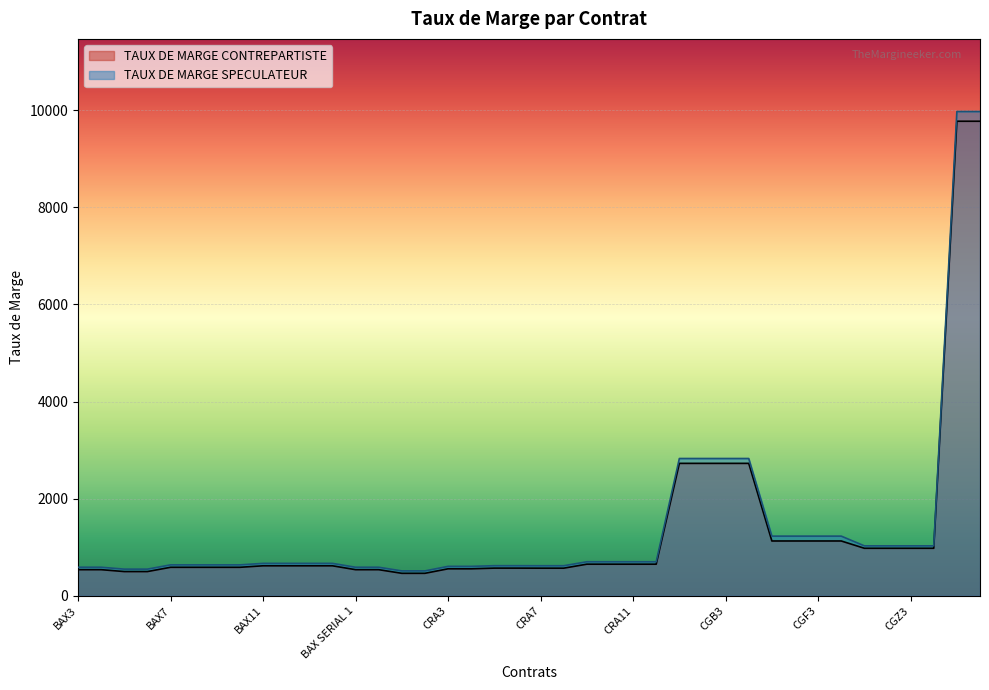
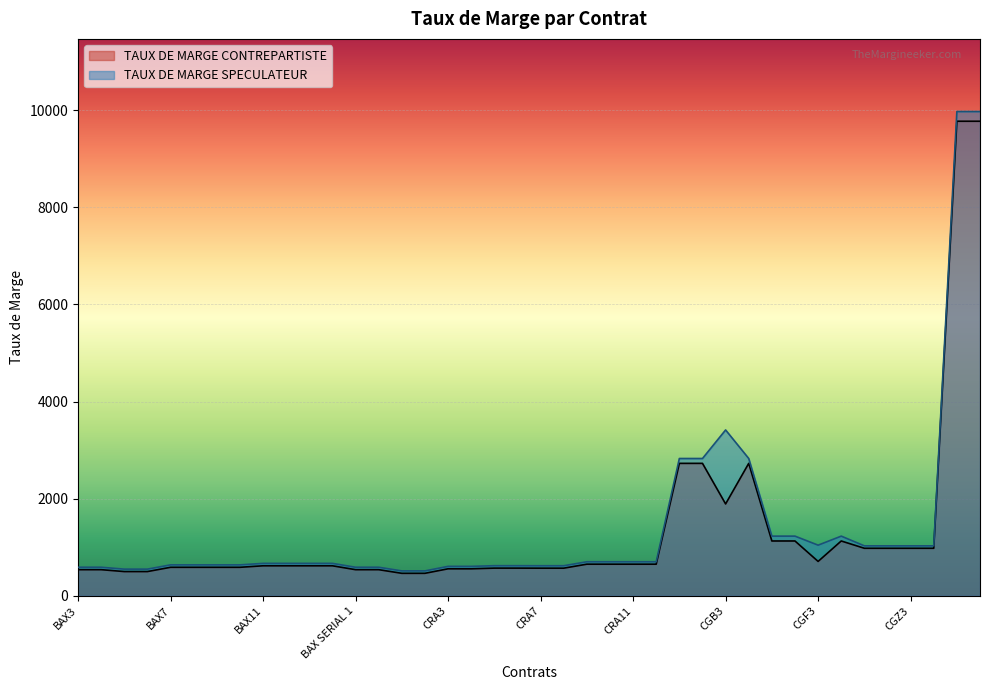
  {
    "TAUX DE MARGE CONTREPARTISTE": {
-     "CGB3": 2700,
-     "CGF3": 1100
+     "CGB3": 1900,
+     "CGF3": 700
    },
    "TAUX DE MARGE SPECULATEUR": {
-     "CGB3": 2800,
-     "CGF3": 1200
+     "CGB3": 3400,
+     "CGF3": 1000
    }
  }
